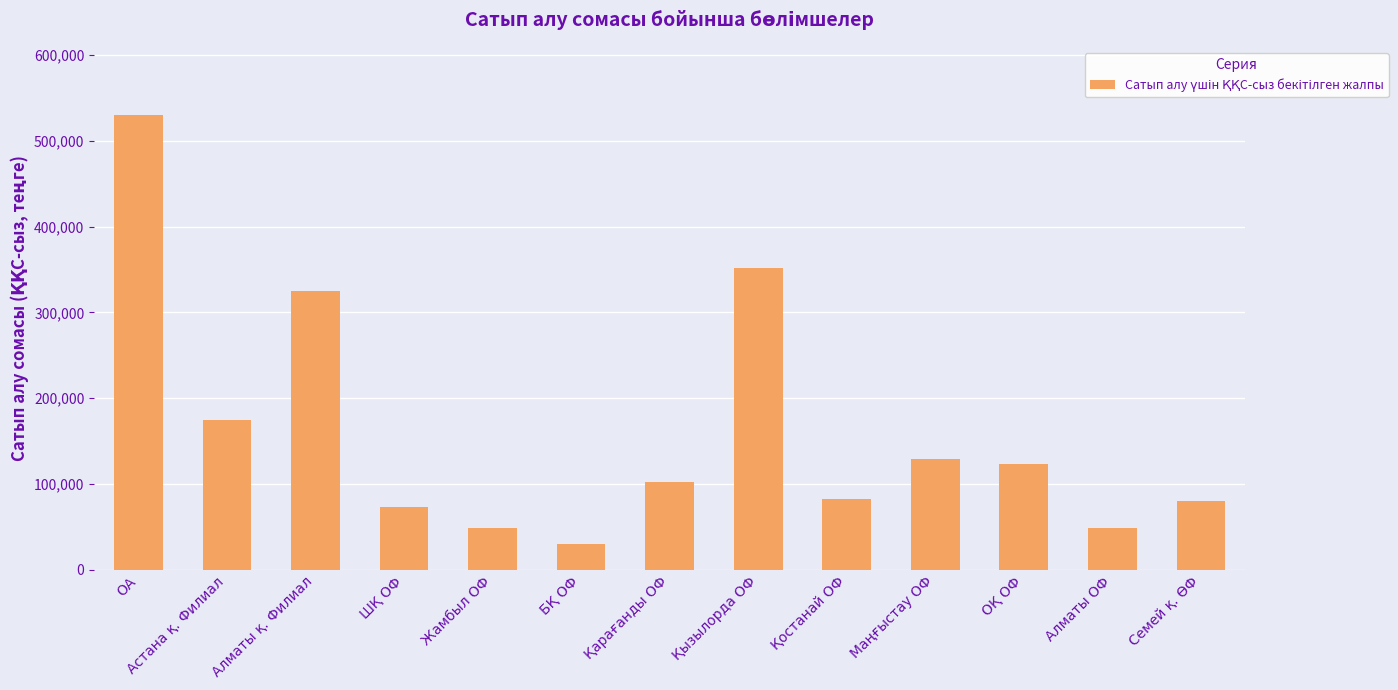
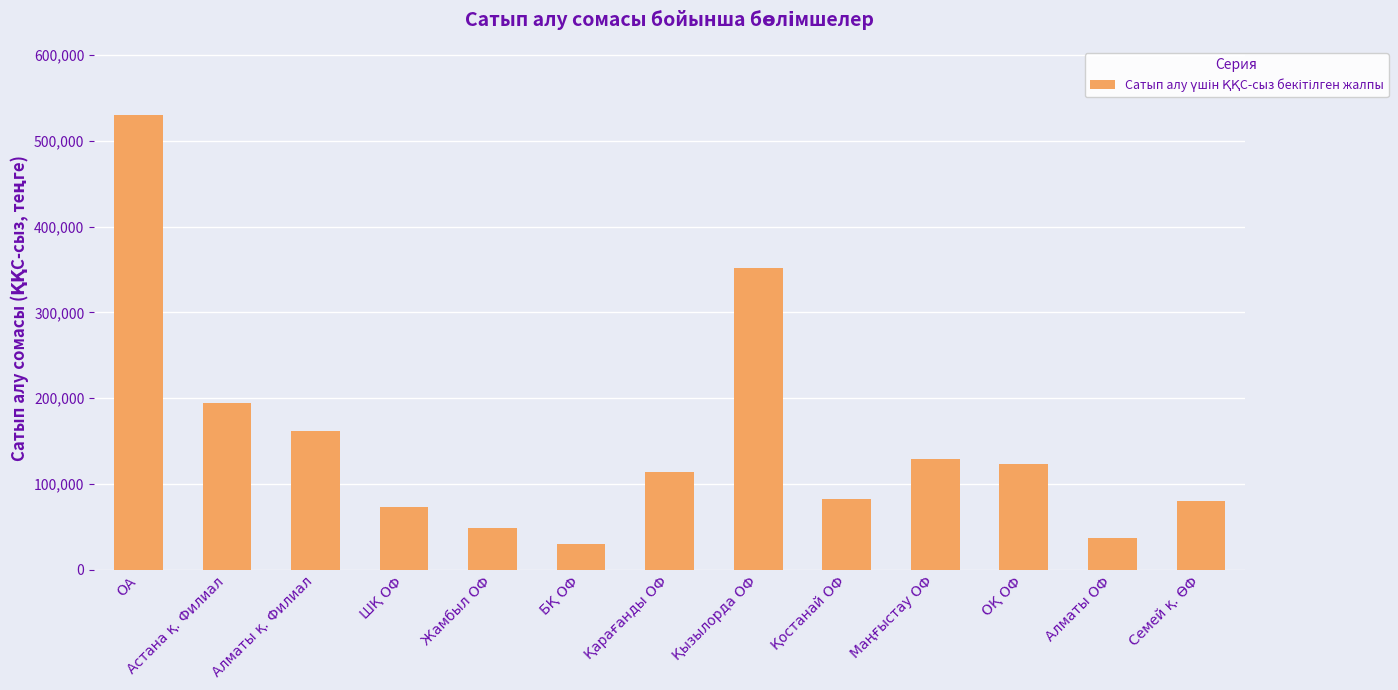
  {
    "ОА": "530,000",
-   "Астана қ. Филиал": "170,000",
-   "Алматы қ. Филиал": "320,000",
+   "Астана қ. Филиал": "190,000",
+   "Алматы қ. Филиал": "160,000",
    "ШҚ ОФ": "70,000",
    "Жамбыл ОФ": "50,000",
    "БҚ ОФ": "30,000",
-   "Қарағанды ОФ": "100,000",
+   "Қарағанды ОФ": "110,000",
    "Қызылорда ОФ": "350,000",
    "Қостанай ОФ": "80,000",
    "Маңғыстау ОФ": "130,000",
    "ОҚ ОФ": "120,000",
-   "Алматы ОФ": "50,000",
+   "Алматы ОФ": "40,000",
    "Семей қ. ӨФ": "80,000"
  }
